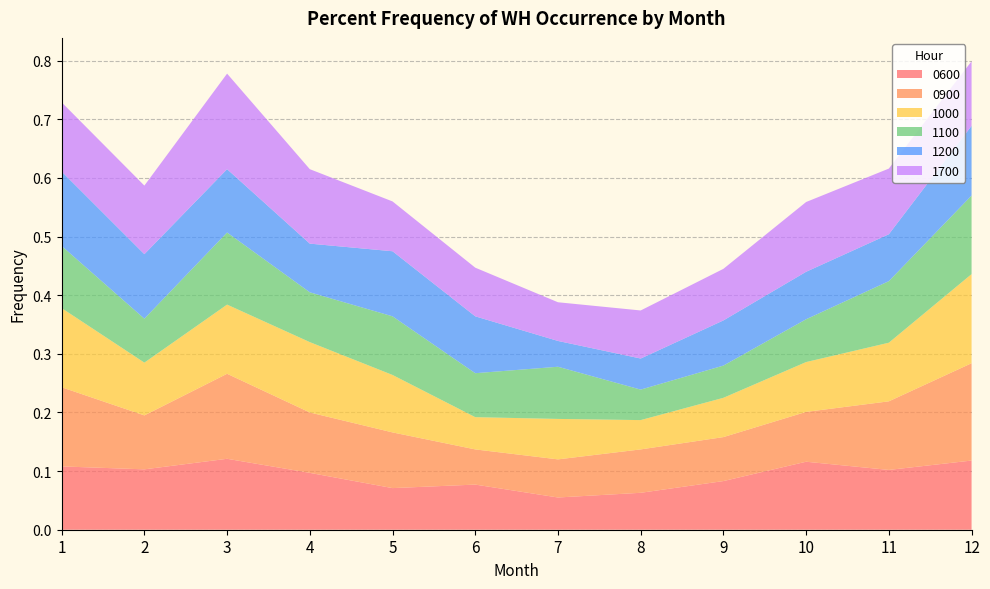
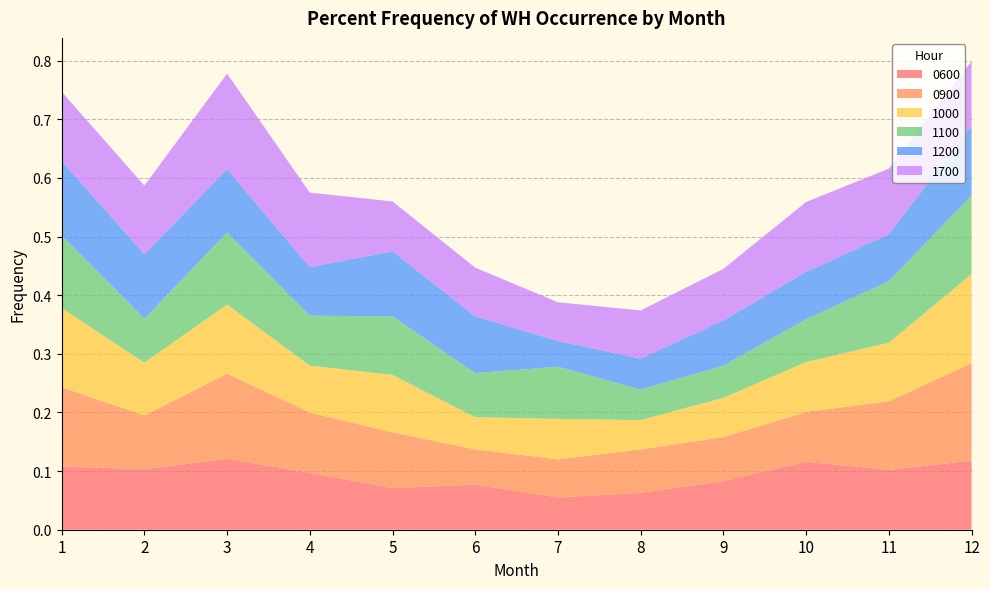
  {
    "1000": {
      "1": 0.14,
      "2": 0.09,
      "3": 0.12,
-     "4": 0.12,
+     "4": 0.08,
      "5": 0.10,
      "6": 0.05,
      "7": 0.07,
      "8": 0.05,
      "9": 0.07,
      "10": 0.09,
      "11": 0.10,
      "12": 0.15
    },
    "1100": {
-     "1": 0.11,
+     "1": 0.12,
      "2": 0.08,
      "3": 0.12,
      "4": 0.09,
      "5": 0.10,
      "6": 0.08,
      "7": 0.09,
      "8": 0.05,
      "9": 0.06,
      "10": 0.07,
      "11": 0.10,
      "12": 0.13
    },
    "1200": {
      "1": 0.13,
      "2": 0.11,
      "3": 0.11,
      "4": 0.08,
      "5": 0.11,
      "6": 0.10,
      "7": 0.04,
      "8": 0.05,
      "9": 0.08,
      "10": 0.08,
      "11": 0.08,
      "12": 0.12
    },
    "1700": {
      "1": 0.12,
      "2": 0.12,
      "3": 0.16,
      "4": 0.13,
      "5": 0.08,
      "6": 0.08,
      "7": 0.07,
      "8": 0.08,
      "9": 0.09,
      "10": 0.12,
      "11": 0.11,
      "12": 0.11
    }
  }
